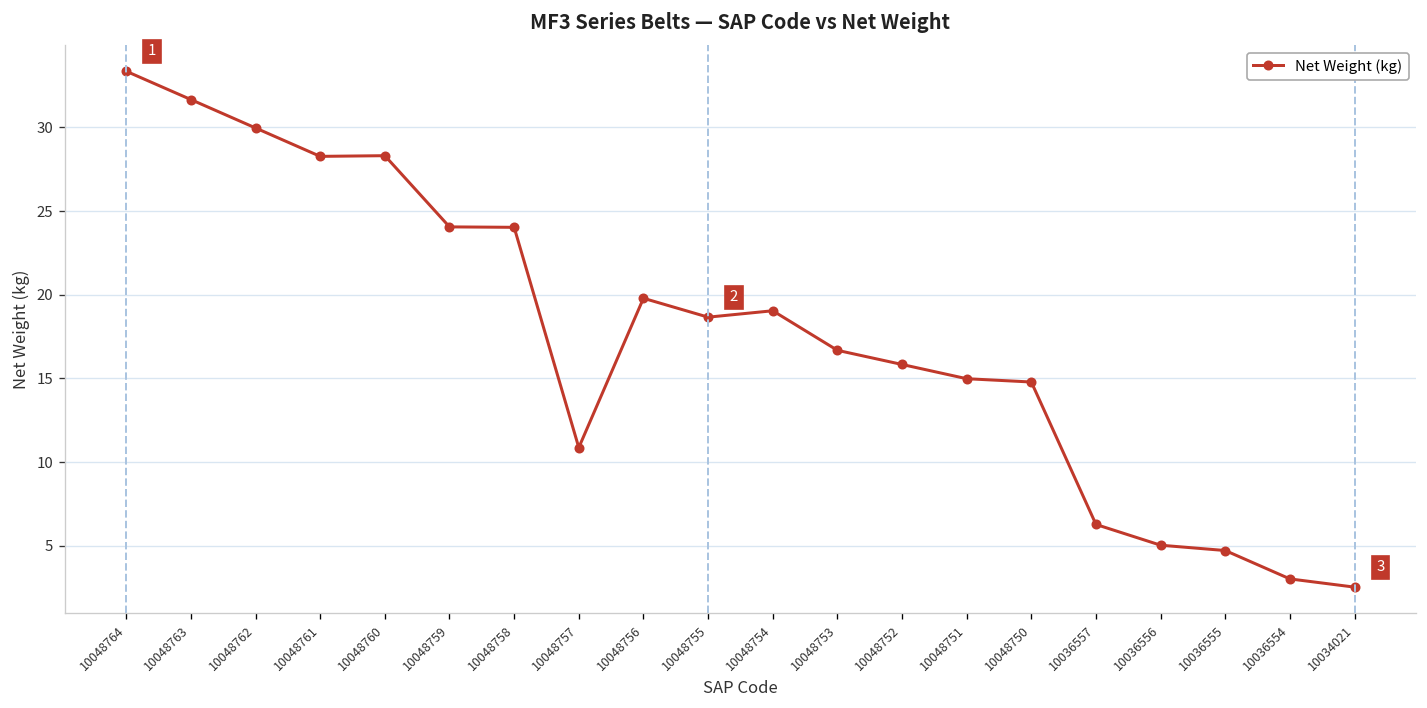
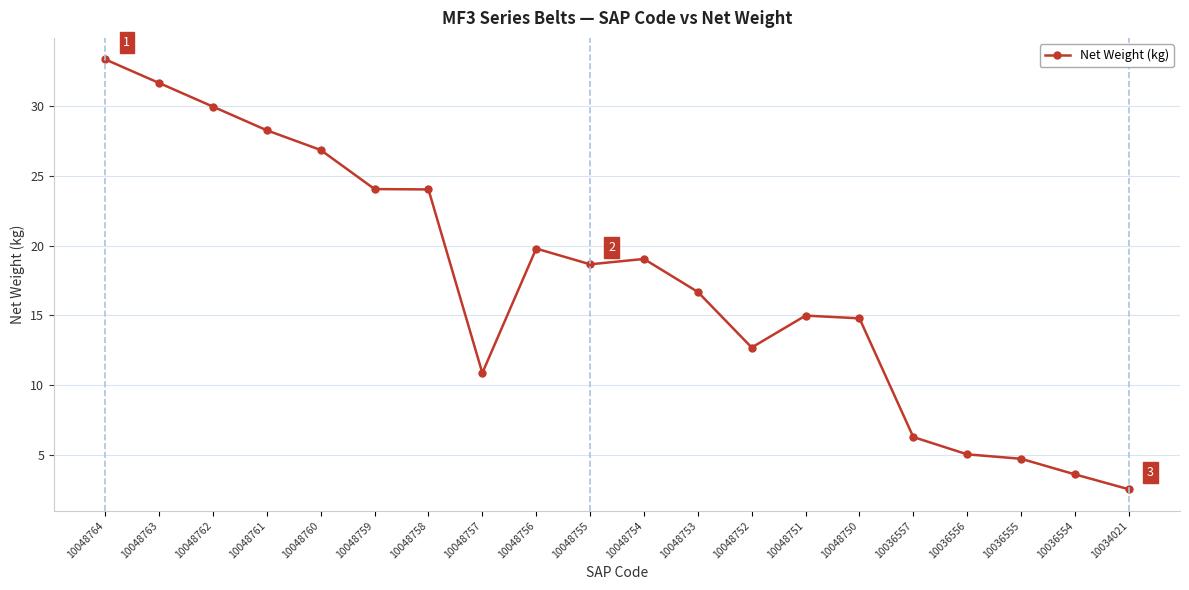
  {
    "10048763": 31.7,
    "10048762": 30.0,
    "10048761": 28.3,
-   "10048760": 28.3,
+   "10048760": 26.9,
    "10048759": 24.1,
    "10048758": 24.0,
    "10048757": 10.9,
    "10048756": 19.8,
    "10048754": 19.0,
    "10048753": 16.7,
-   "10048752": 15.8,
+   "10048752": 12.7,
    "10048751": 15.0,
    "10048750": 14.8,
    "10036557": 6.3,
    "10036556": 5.0,
    "10036555": 4.7,
-   "10036554": 3.0
+   "10036554": 3.6
  }
